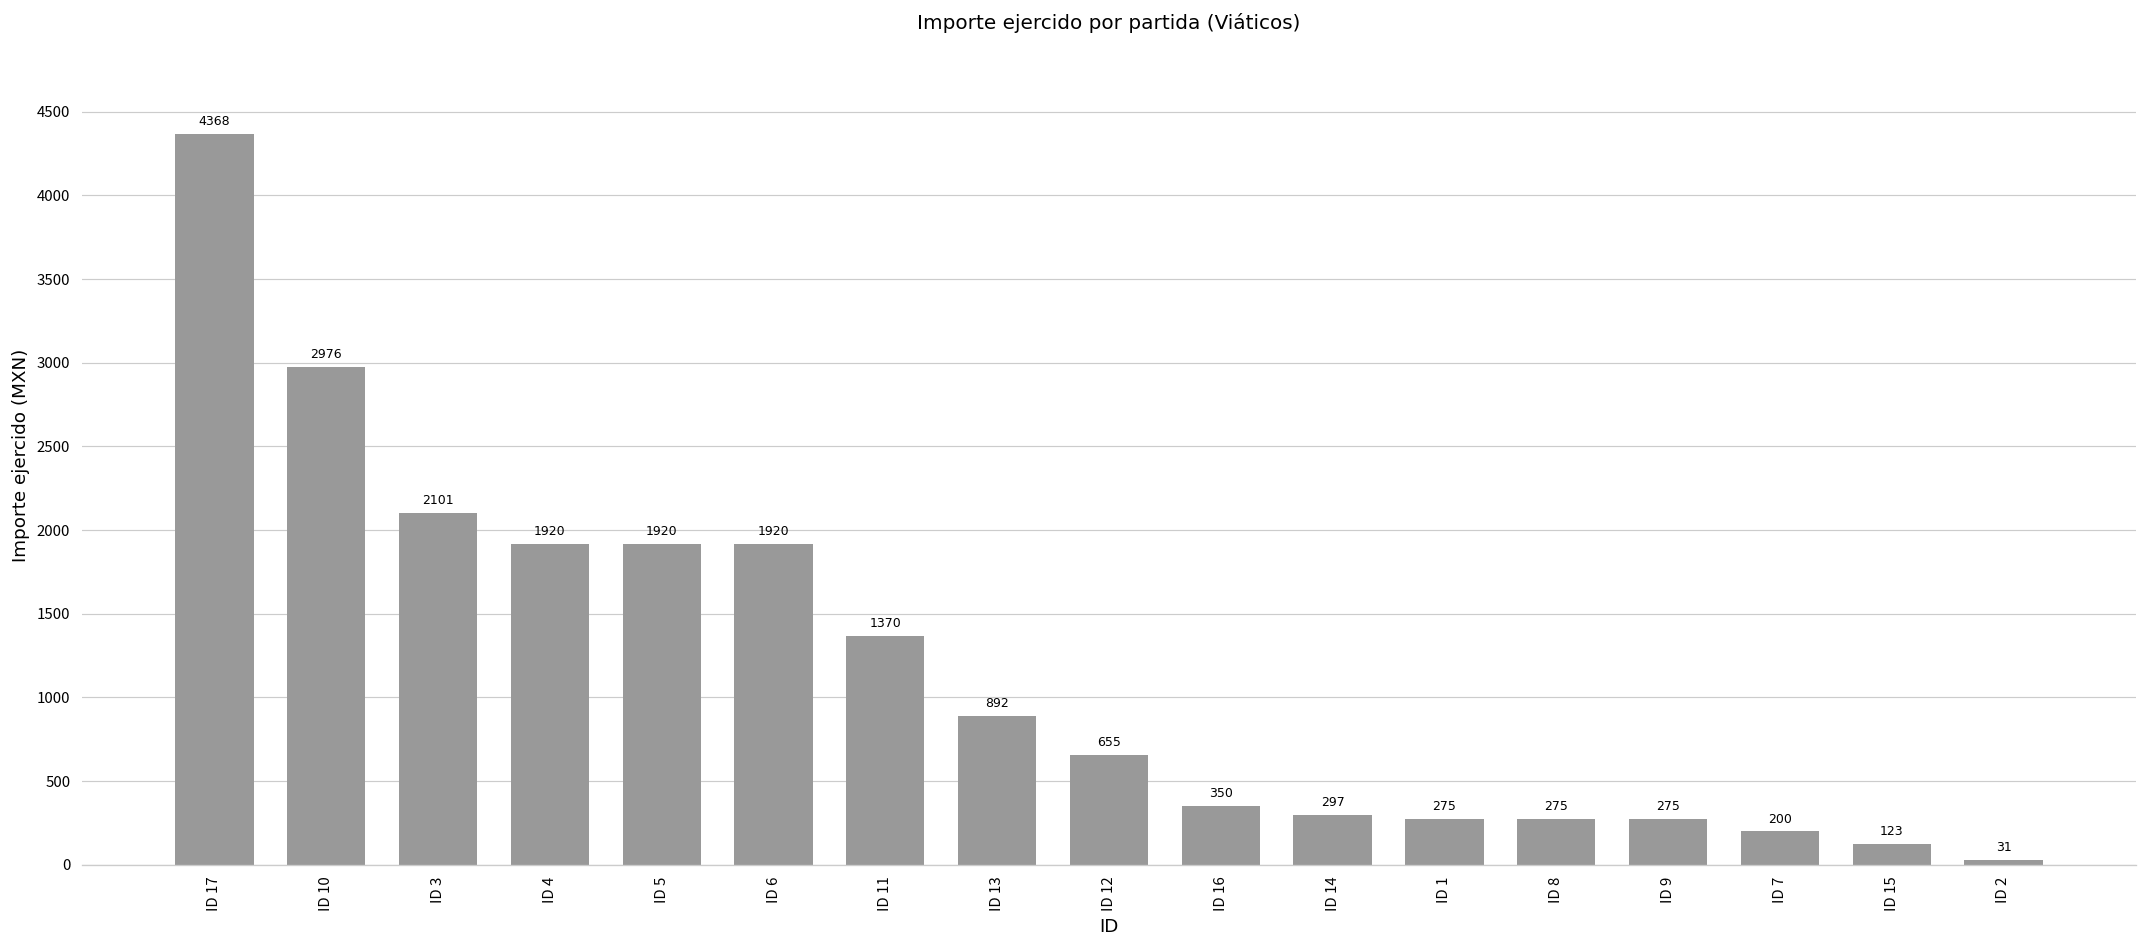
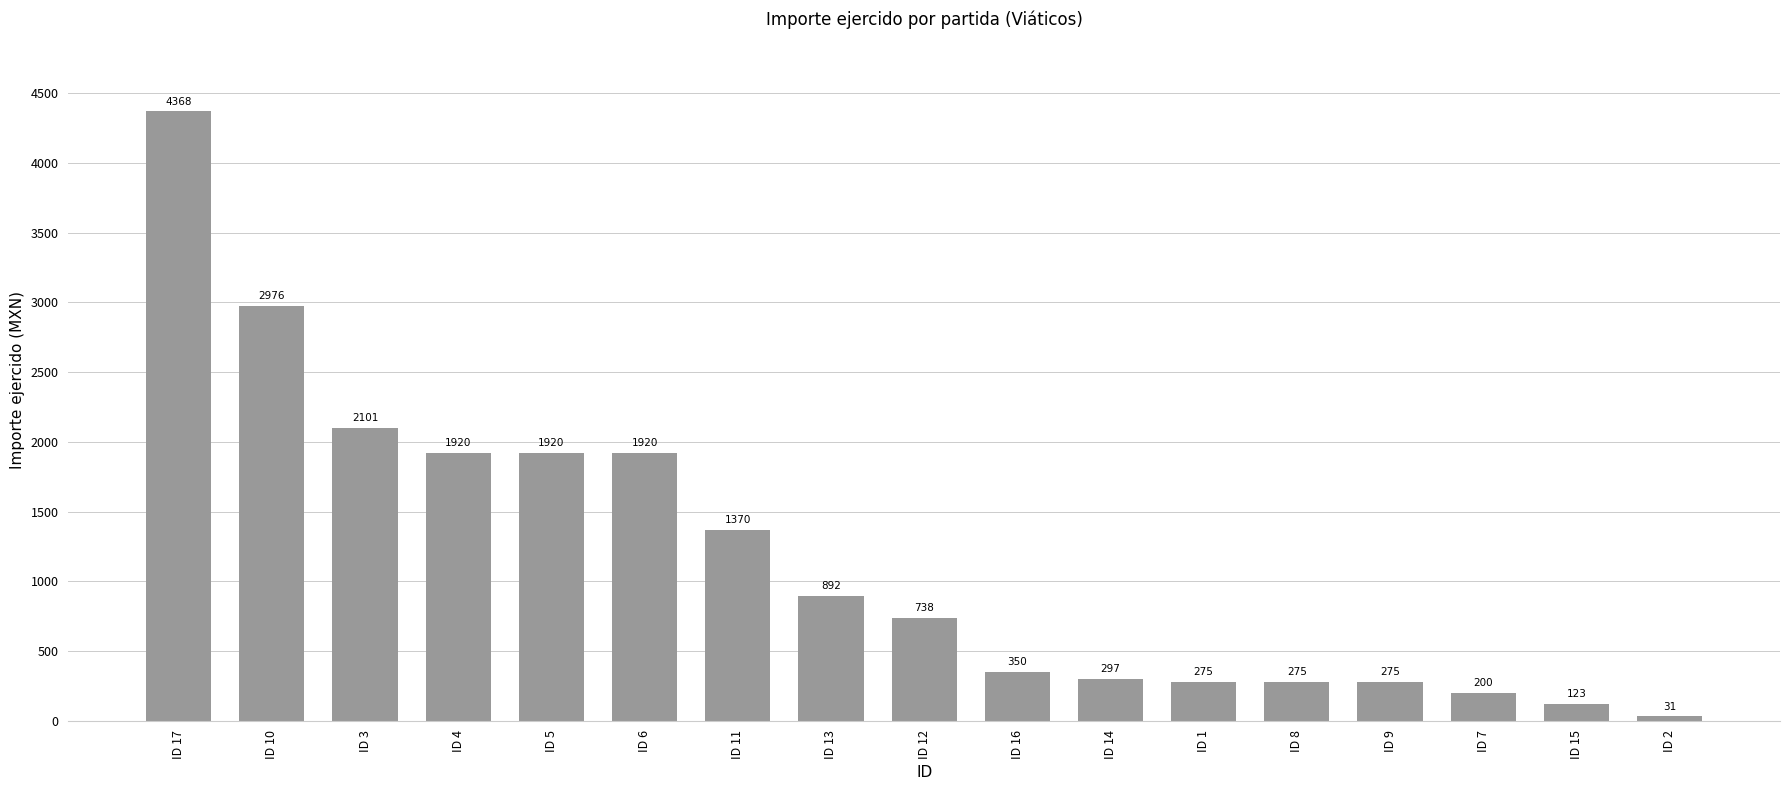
  {
    "ID 17": 4368,
    "ID 10": 2976,
    "ID 3": 2101,
    "ID 4": 1920,
    "ID 5": 1920,
    "ID 6": 1920,
    "ID 11": 1370,
    "ID 13": 892,
-   "ID 12": 655,
+   "ID 12": 738,
    "ID 16": 350,
    "ID 14": 297,
    "ID 1": 275,
    "ID 8": 275,
    "ID 9": 275,
    "ID 7": 200,
    "ID 15": 123,
    "ID 2": 31
  }
